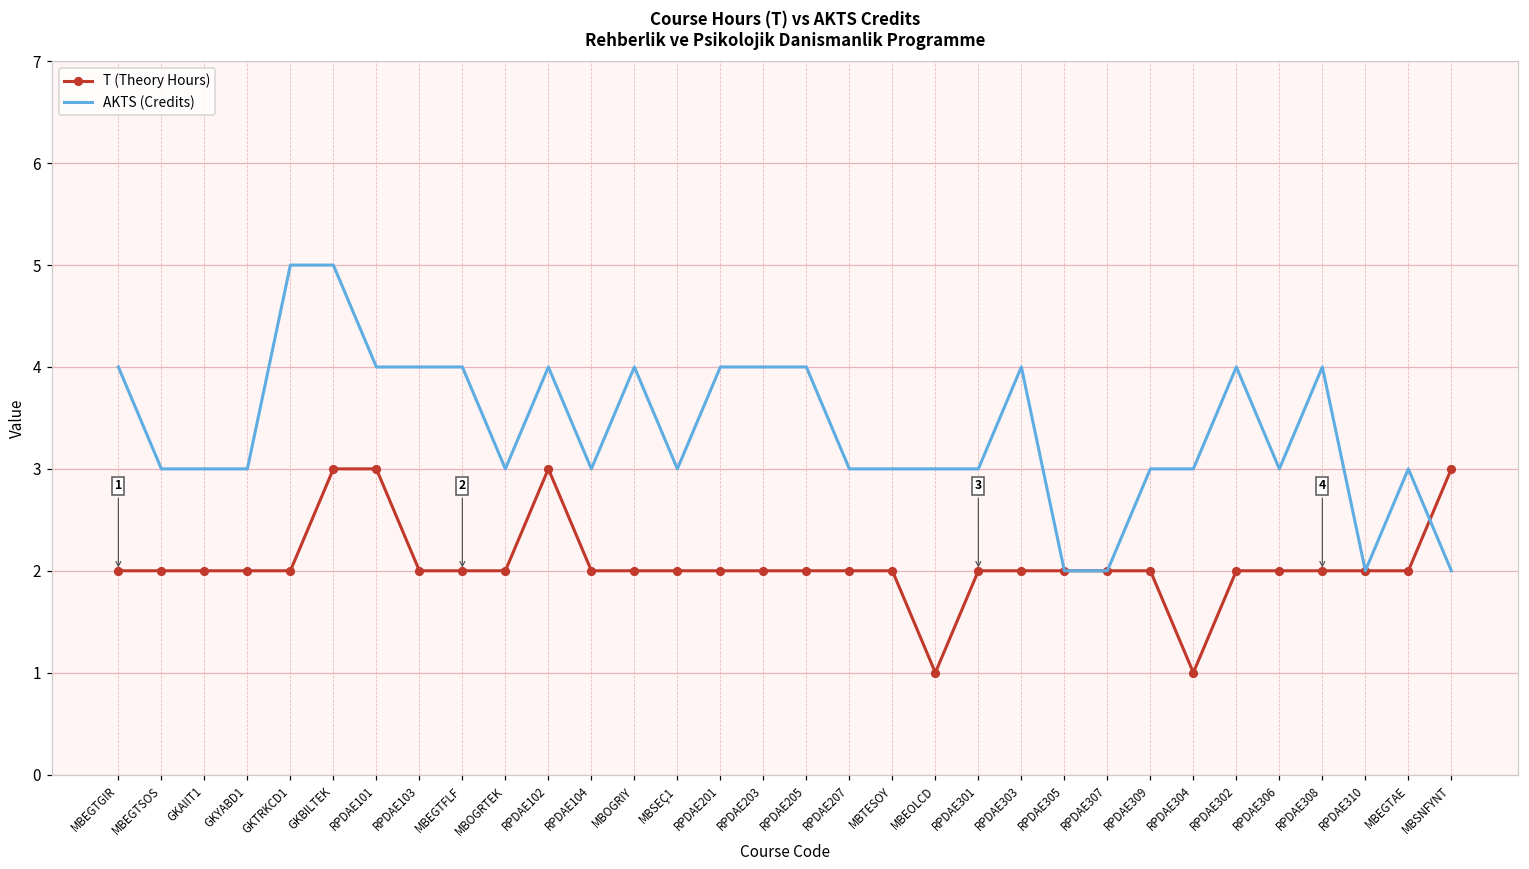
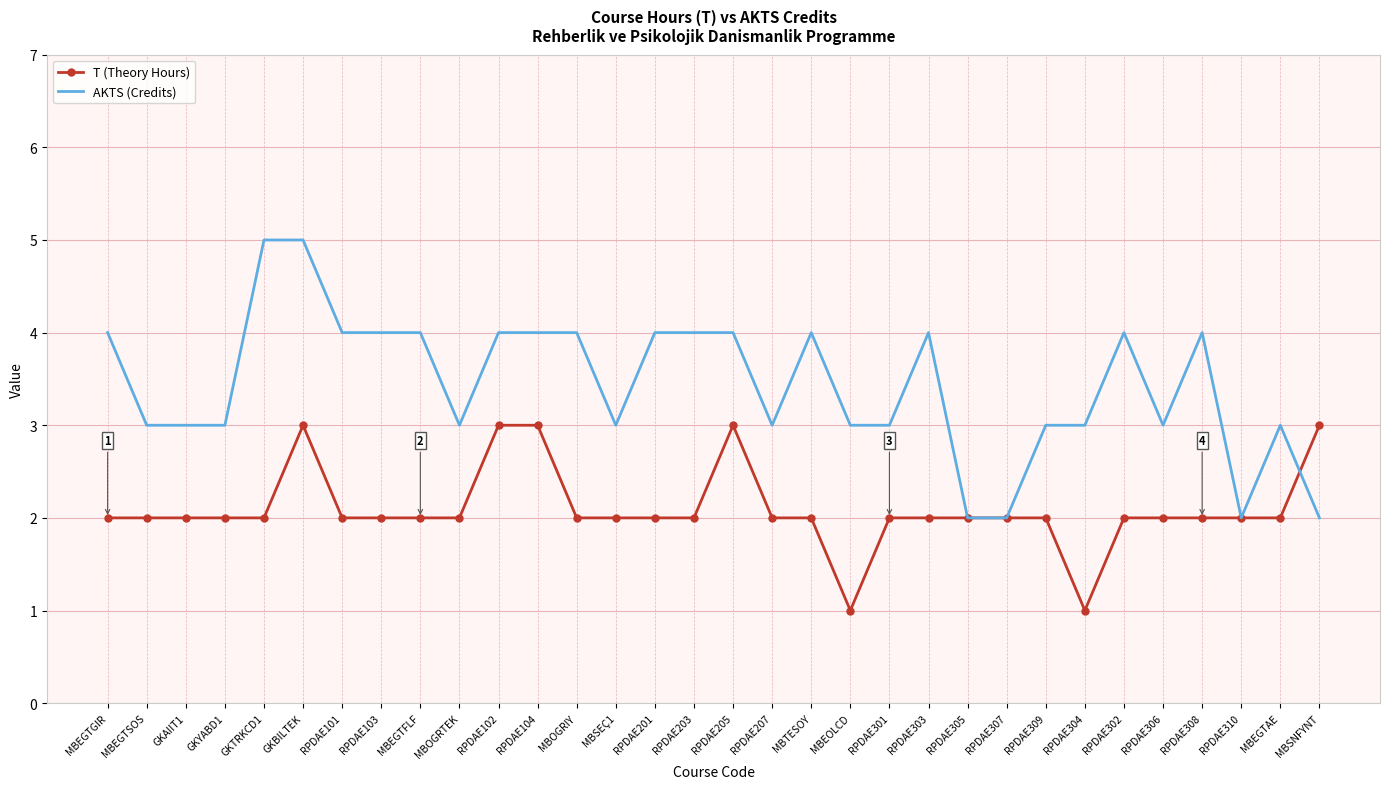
  {
    "T (Theory Hours)": {
      "MBEGTSOS": 2,
      "GKAIIT1": 2,
      "GKYABD1": 2,
      "GKTRKCD1": 2,
      "GKBILTEK": 3,
-     "RPDAE101": 3,
+     "RPDAE101": 2,
      "RPDAE103": 2,
      "MBOGRTEK": 2,
      "RPDAE102": 3,
-     "RPDAE104": 2,
+     "RPDAE104": 3,
      "MBOGRIY": 2,
      "MBSEÇ1": 2,
      "RPDAE201": 2,
      "RPDAE203": 2,
-     "RPDAE205": 2,
+     "RPDAE205": 3,
      "RPDAE207": 2,
      "MBTESOY": 2,
      "MBEOLCD": 1,
      "RPDAE303": 2,
      "RPDAE309": 2,
      "RPDAE304": 1,
      "RPDAE302": 2,
      "RPDAE306": 2,
      "MBEGTAE": 2,
      "MBSNFYNT": 3
    },
    "AKTS (Credits)": {
      "MBEGTGIR": 4,
      "MBEGTSOS": 3,
      "GKAIIT1": 3,
      "GKYABD1": 3,
      "GKTRKCD1": 5,
      "GKBILTEK": 5,
      "RPDAE101": 4,
      "RPDAE103": 4,
      "MBEGTFLF": 4,
      "MBOGRTEK": 3,
      "RPDAE102": 4,
-     "RPDAE104": 3,
+     "RPDAE104": 4,
      "MBOGRIY": 4,
      "MBSEÇ1": 3,
      "RPDAE201": 4,
      "RPDAE203": 4,
      "RPDAE205": 4,
      "RPDAE207": 3,
-     "MBTESOY": 3,
+     "MBTESOY": 4,
      "MBEOLCD": 3,
      "RPDAE301": 3,
      "RPDAE303": 4,
      "RPDAE309": 3,
      "RPDAE304": 3,
      "RPDAE302": 4,
      "RPDAE306": 3,
      "RPDAE308": 4,
      "MBEGTAE": 3,
      "MBSNFYNT": 2
    }
  }
